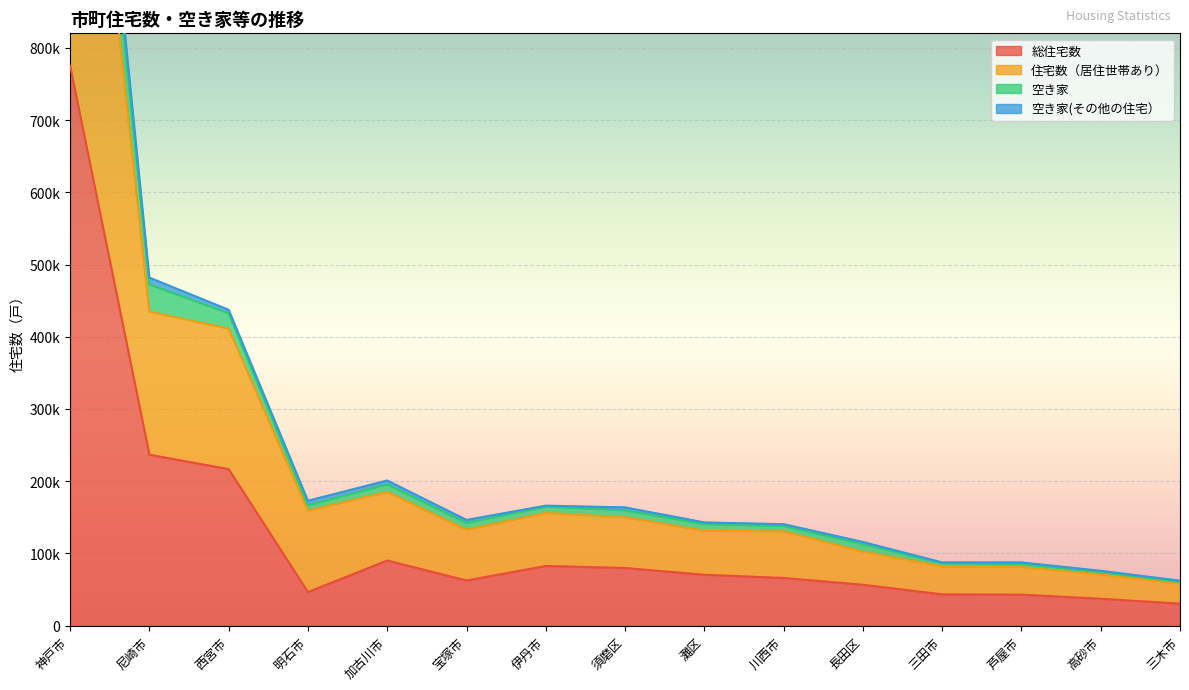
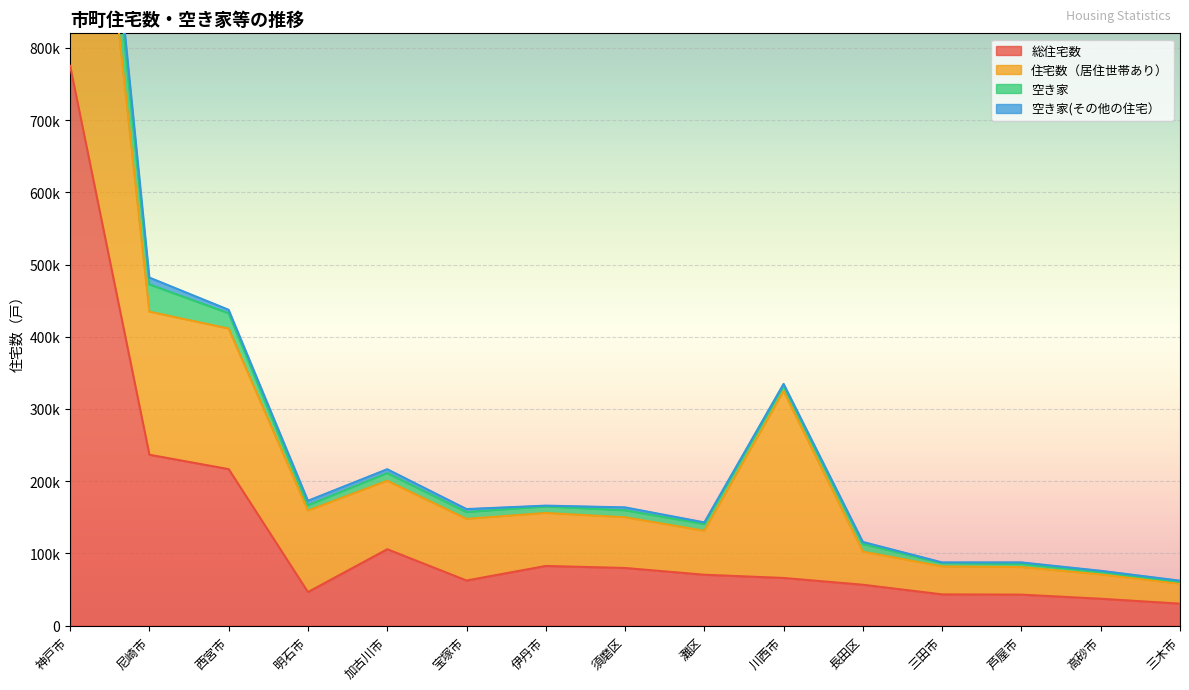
  {
    "総住宅数": {
      "神戸市": 770000,
      "尼崎市": 240000,
      "西宮市": 220000,
      "明石市": 50000,
-     "加古川市": 90000,
+     "加古川市": 110000,
      "宝塚市": 60000,
      "伊丹市": 80000,
      "須磨区": 80000,
      "灘区": 70000,
      "川西市": 70000,
      "長田区": 60000,
      "三田市": 40000,
      "芦屋市": 40000,
      "高砂市": 40000,
      "三木市": 30000
    },
    "住宅数（居住世帯あり）": {
      "尼崎市": 200000,
      "西宮市": 190000,
      "明石市": 110000,
      "加古川市": 90000,
-     "宝塚市": 70000,
+     "宝塚市": 90000,
      "伊丹市": 70000,
      "須磨区": 70000,
      "灘区": 60000,
-     "川西市": 60000,
+     "川西市": 260000,
      "長田区": 50000,
      "三田市": 40000,
      "芦屋市": 40000
    },
    "空き家": {
      "尼崎市": 40000,
      "西宮市": 20000,
      "明石市": 10000,
      "加古川市": 10000,
      "宝塚市": 10000,
      "須磨区": 10000
    },
    "空き家(その他の住宅）": {
      "尼崎市": 10000,
      "西宮市": 0,
      "明石市": 10000,
      "加古川市": 10000,
      "宝塚市": 0,
      "須磨区": 0
    }
  }
